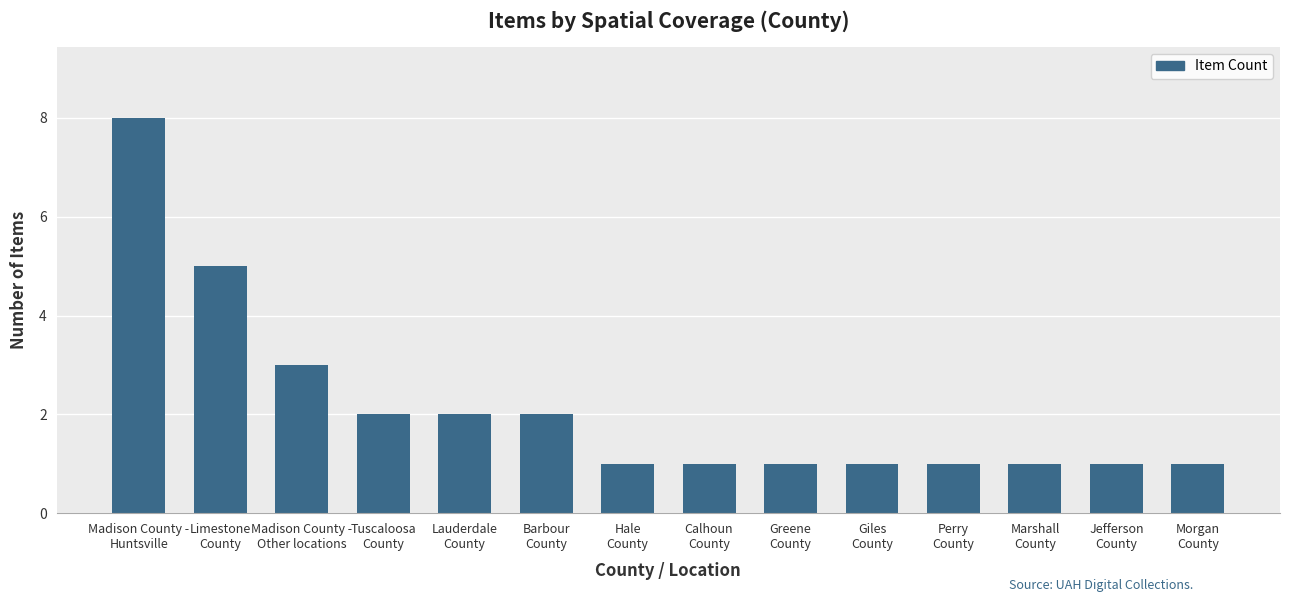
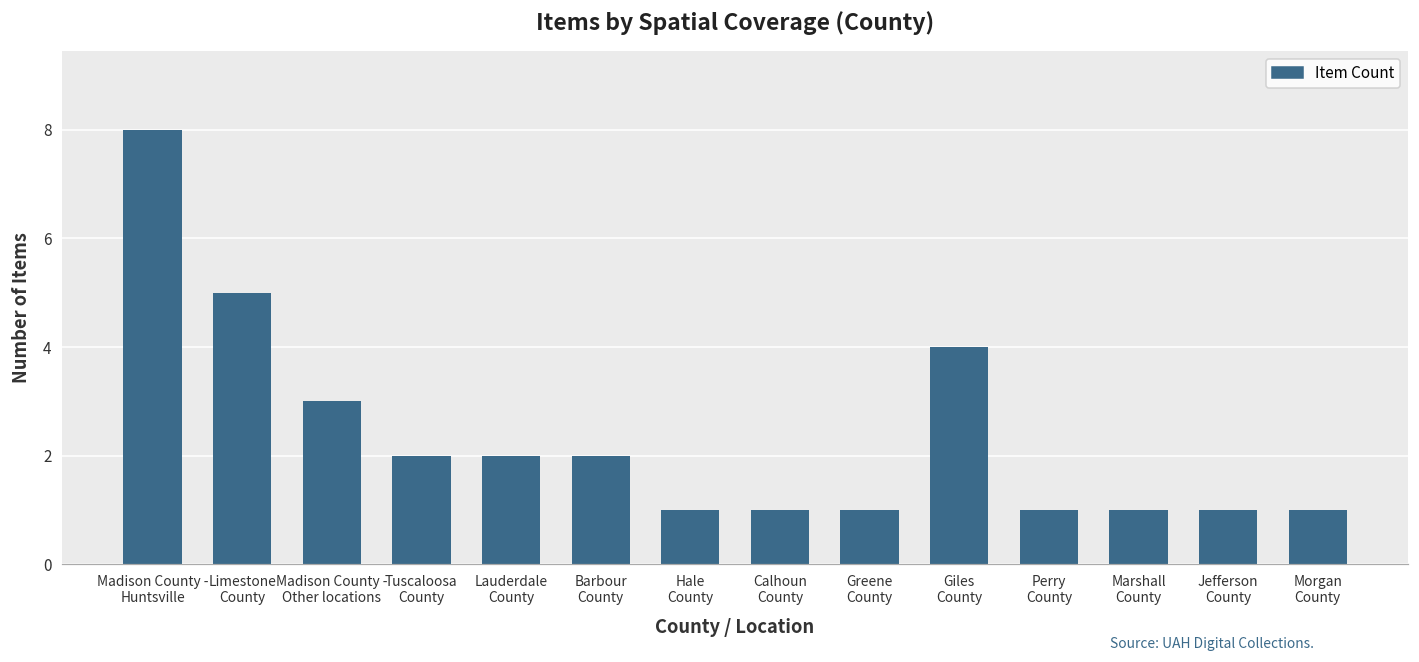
  {
    "Madison County - Huntsville": 8,
    "Limestone County": 5,
    "Madison County - Other locations": 3,
    "Tuscaloosa County": 2,
    "Lauderdale County": 2,
    "Barbour County": 2,
    "Hale County": 1,
    "Calhoun County": 1,
    "Greene County": 1,
-   "Giles County": 1,
+   "Giles County": 4,
    "Perry County": 1,
    "Marshall County": 1,
    "Jefferson County": 1,
    "Morgan County": 1
  }
